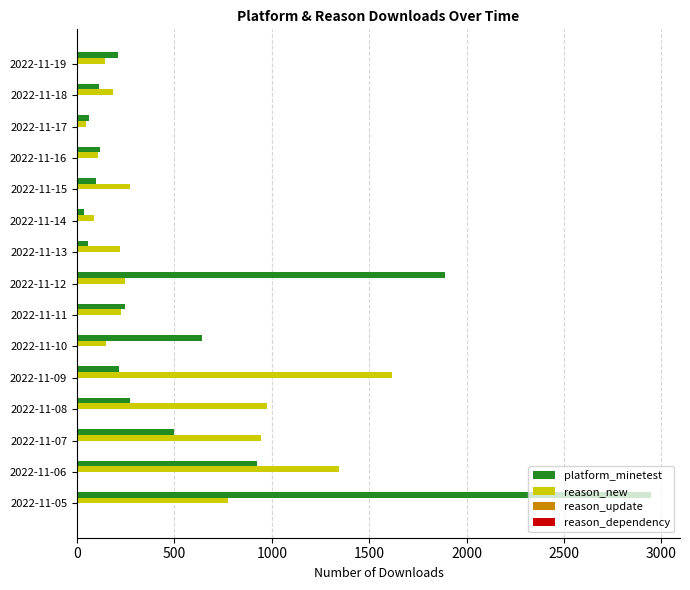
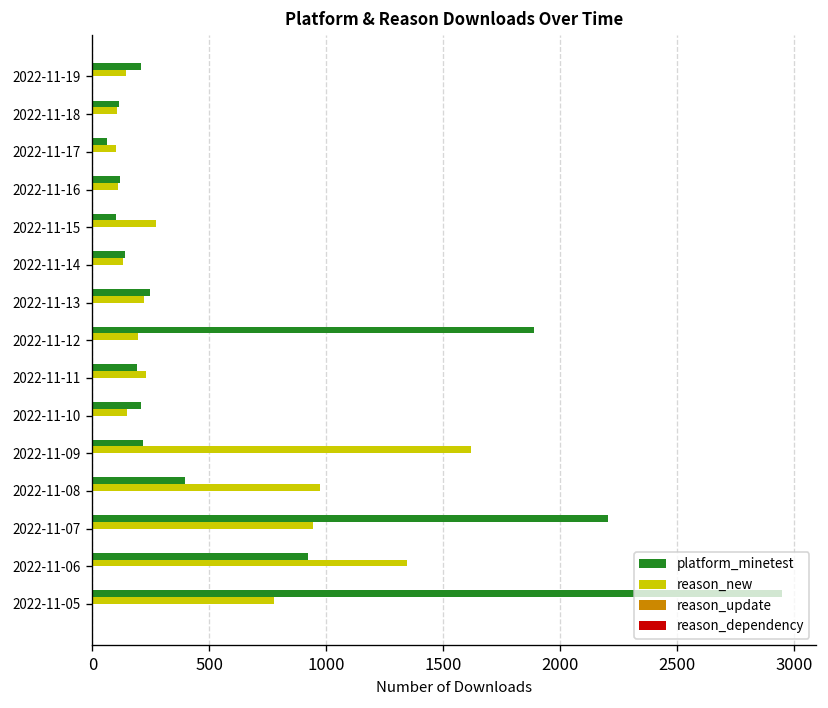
  {
    "platform_minetest": {
      "2022-11-19": 210,
      "2022-11-18": 120,
      "2022-11-17": 60,
      "2022-11-16": 120,
      "2022-11-15": 100,
-     "2022-11-14": 40,
-     "2022-11-13": 60,
+     "2022-11-14": 140,
+     "2022-11-13": 250,
      "2022-11-12": 1890,
-     "2022-11-11": 250,
-     "2022-11-10": 640,
+     "2022-11-11": 190,
+     "2022-11-10": 210,
      "2022-11-09": 220,
-     "2022-11-08": 270,
-     "2022-11-07": 500,
+     "2022-11-08": 400,
+     "2022-11-07": 2210,
      "2022-11-06": 920
    },
    "reason_new": {
      "2022-11-19": 140,
-     "2022-11-18": 190,
-     "2022-11-17": 50,
+     "2022-11-18": 100,
+     "2022-11-17": 100,
      "2022-11-16": 110,
      "2022-11-15": 270,
-     "2022-11-14": 90,
+     "2022-11-14": 130,
      "2022-11-13": 220,
-     "2022-11-12": 240,
+     "2022-11-12": 200,
      "2022-11-11": 230,
      "2022-11-10": 150,
      "2022-11-09": 1620,
      "2022-11-08": 970,
      "2022-11-07": 940,
      "2022-11-06": 1350,
      "2022-11-05": 780
    },
    "reason_update": {
      "2022-11-19": 0,
      "2022-11-18": 0,
      "2022-11-17": 0,
      "2022-11-16": 0,
      "2022-11-15": 0,
      "2022-11-14": 0,
      "2022-11-13": 0,
      "2022-11-12": 0,
      "2022-11-11": 0,
      "2022-11-10": 0,
      "2022-11-09": 0,
      "2022-11-08": 0,
      "2022-11-07": 0,
      "2022-11-06": 0,
      "2022-11-05": 0
    },
    "reason_dependency": {
      "2022-11-19": 0,
      "2022-11-18": 0,
      "2022-11-17": 0,
      "2022-11-16": 0,
      "2022-11-15": 0,
      "2022-11-14": 0,
      "2022-11-13": 0,
      "2022-11-12": 0,
      "2022-11-11": 0,
      "2022-11-10": 0,
      "2022-11-09": 0,
      "2022-11-08": 0,
      "2022-11-07": 0,
      "2022-11-06": 0,
      "2022-11-05": 0
    }
  }
